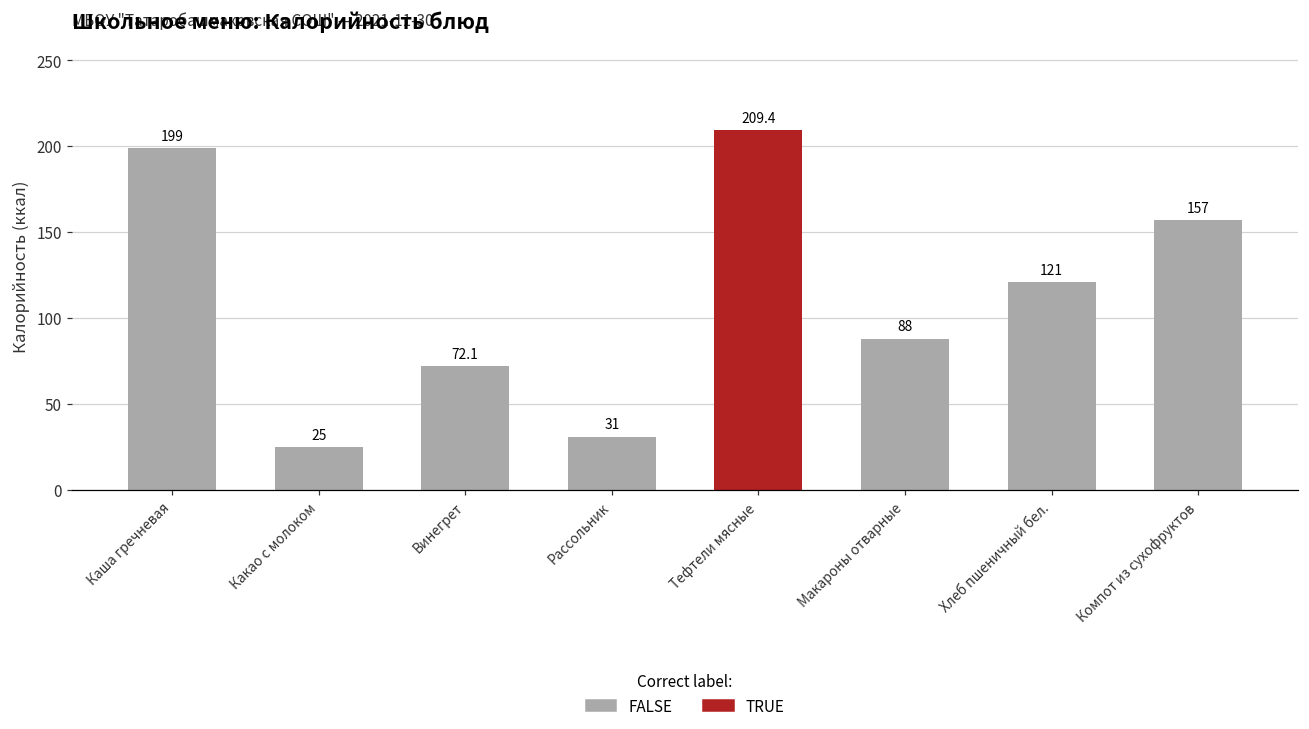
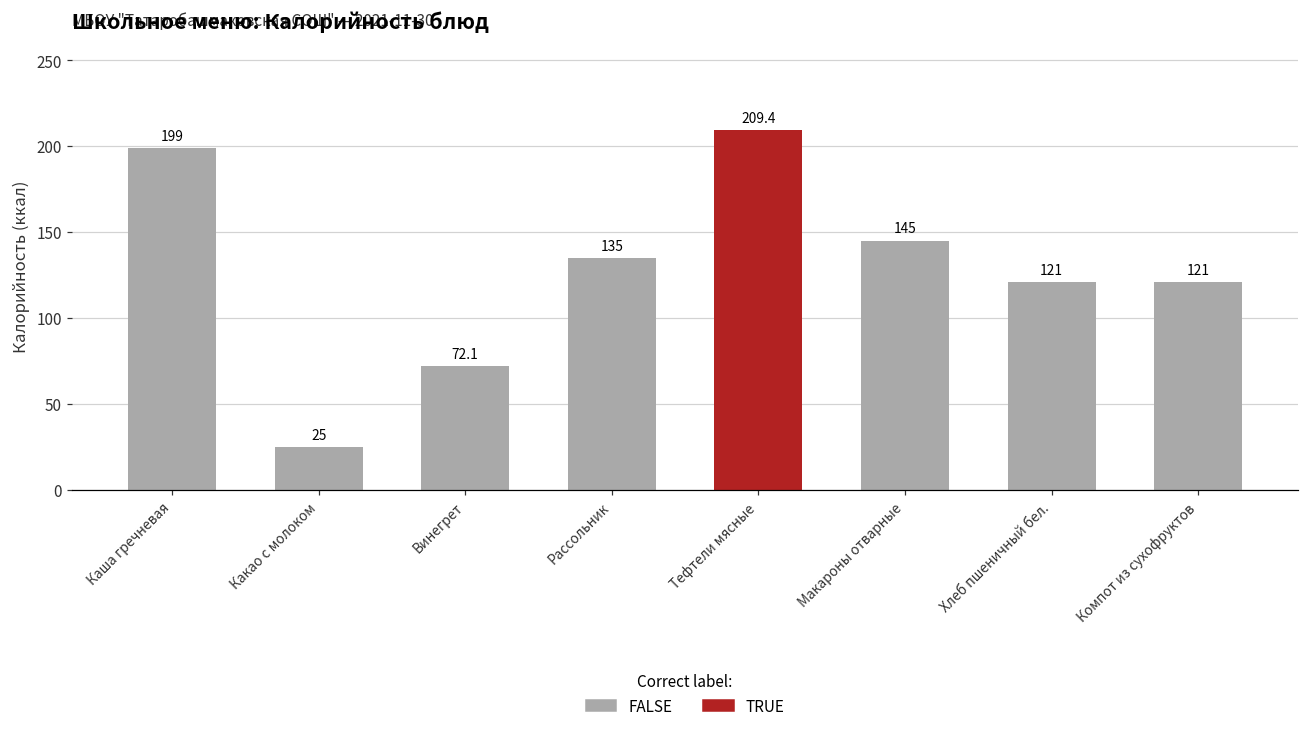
  {
    "TRUE": {
      "Тефтели мясные": 209.4
    },
    "FALSE": {
      "Каша гречневая": 199,
      "Какао с молоком": 25,
      "Винегрет": 72.1,
-     "Рассольник": 31,
-     "Макароны отварные": 88,
+     "Рассольник": 135,
+     "Макароны отварные": 145,
      "Хлеб пшеничный бел.": 121,
-     "Компот из сухофруктов": 157
+     "Компот из сухофруктов": 121
    }
  }
